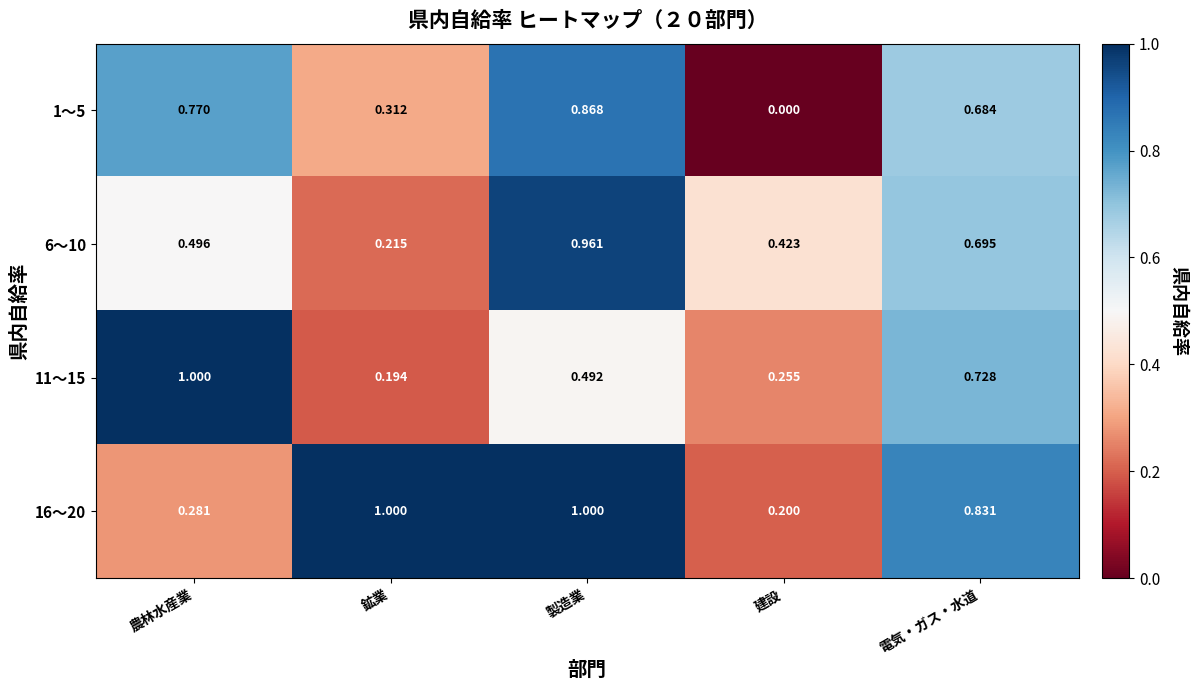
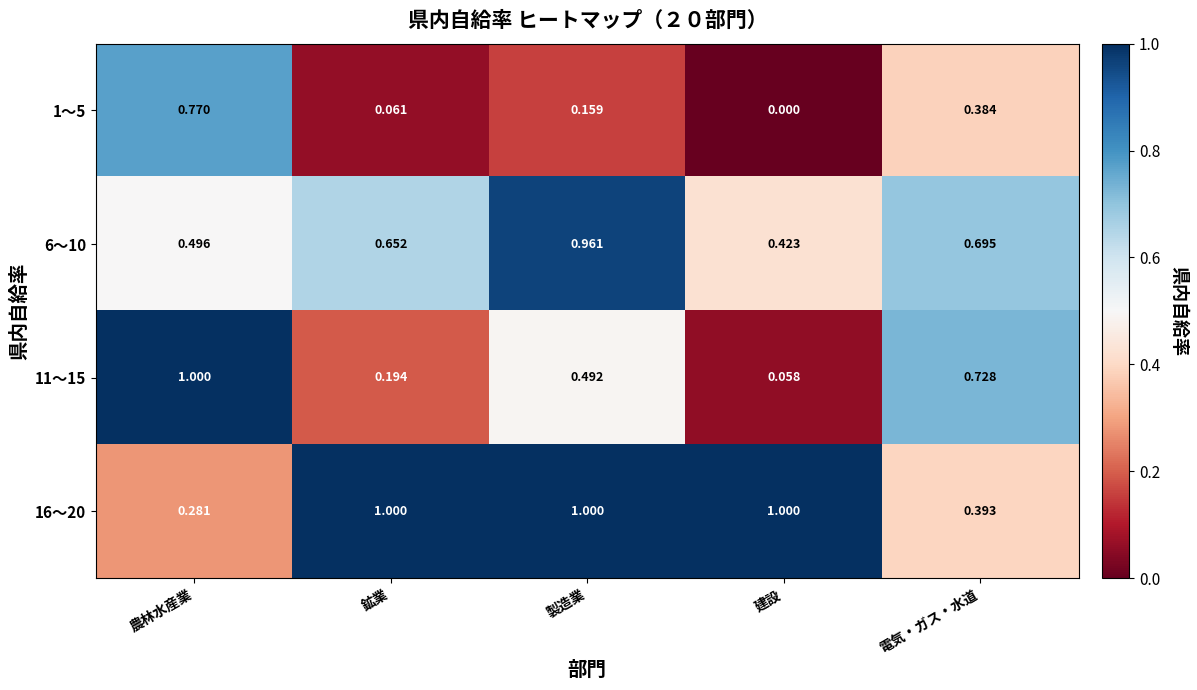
  {
    "1〜5": {
      "農林水産業": 0.770,
-     "鉱業": 0.312,
-     "製造業": 0.868,
+     "鉱業": 0.061,
+     "製造業": 0.159,
      "建設": 0.000,
-     "電気・ガス・水道": 0.684
+     "電気・ガス・水道": 0.384
    },
    "6〜10": {
      "農林水産業": 0.496,
-     "鉱業": 0.215,
+     "鉱業": 0.652,
      "製造業": 0.961,
      "建設": 0.423,
      "電気・ガス・水道": 0.695
    },
    "11〜15": {
      "農林水産業": 1.000,
      "鉱業": 0.194,
      "製造業": 0.492,
-     "建設": 0.255,
+     "建設": 0.058,
      "電気・ガス・水道": 0.728
    },
    "16〜20": {
      "農林水産業": 0.281,
      "鉱業": 1.000,
      "製造業": 1.000,
-     "建設": 0.200,
-     "電気・ガス・水道": 0.831
+     "建設": 1.000,
+     "電気・ガス・水道": 0.393
    }
  }
